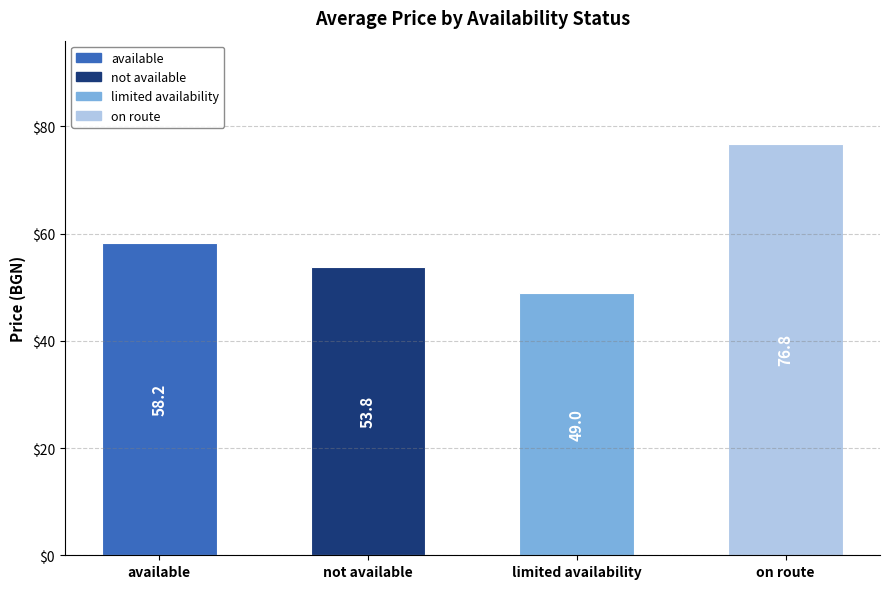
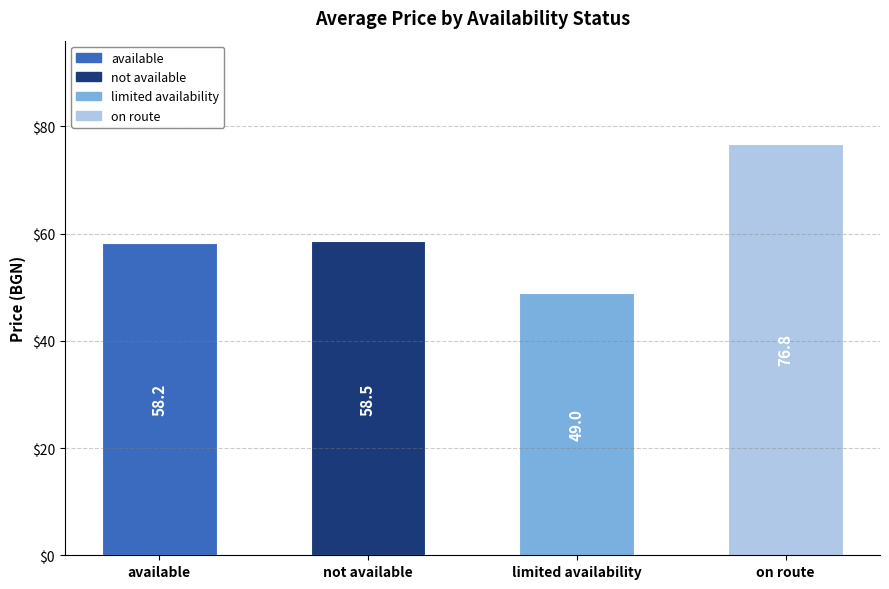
  {
    "available": 58.2,
-   "not available": 53.8,
+   "not available": 58.5,
    "limited availability": 49.0,
    "on route": 76.8
  }
